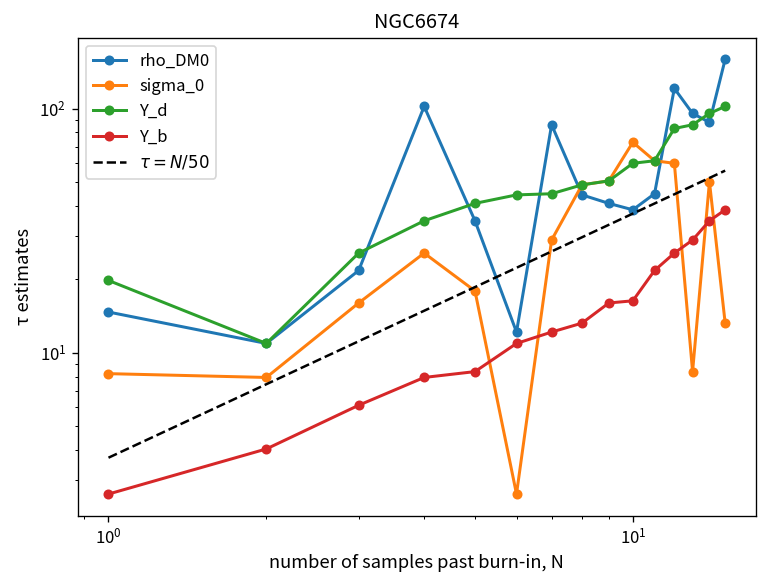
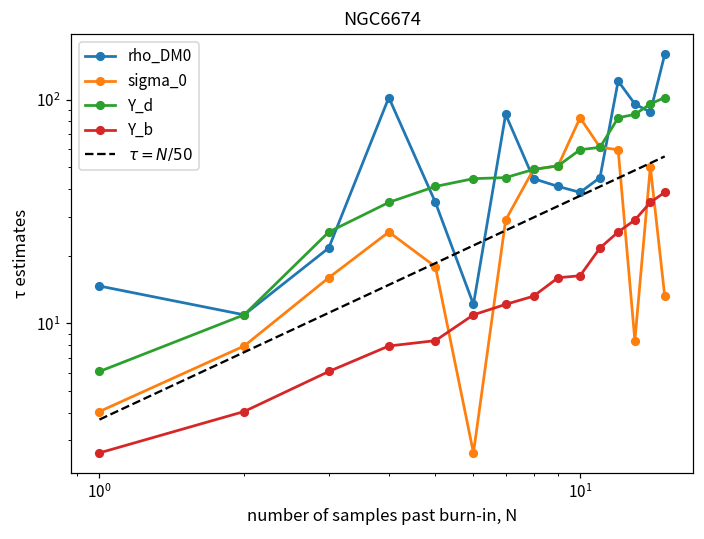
  {
    "rho_DM0": {
      "10^0": 15,
      "10^1": 39
    },
    "sigma_0": {
-     "10^0": 8.2,
-     "10^1": 73
+     "10^0": 4.0,
+     "10^1": 83
    },
    "Y_d": {
-     "10^0": 20,
+     "10^0": 6.1,
      "10^1": 60
    },
    "Y_b": {
      "10^0": 2.6,
      "10^1": 16
    }
  }
